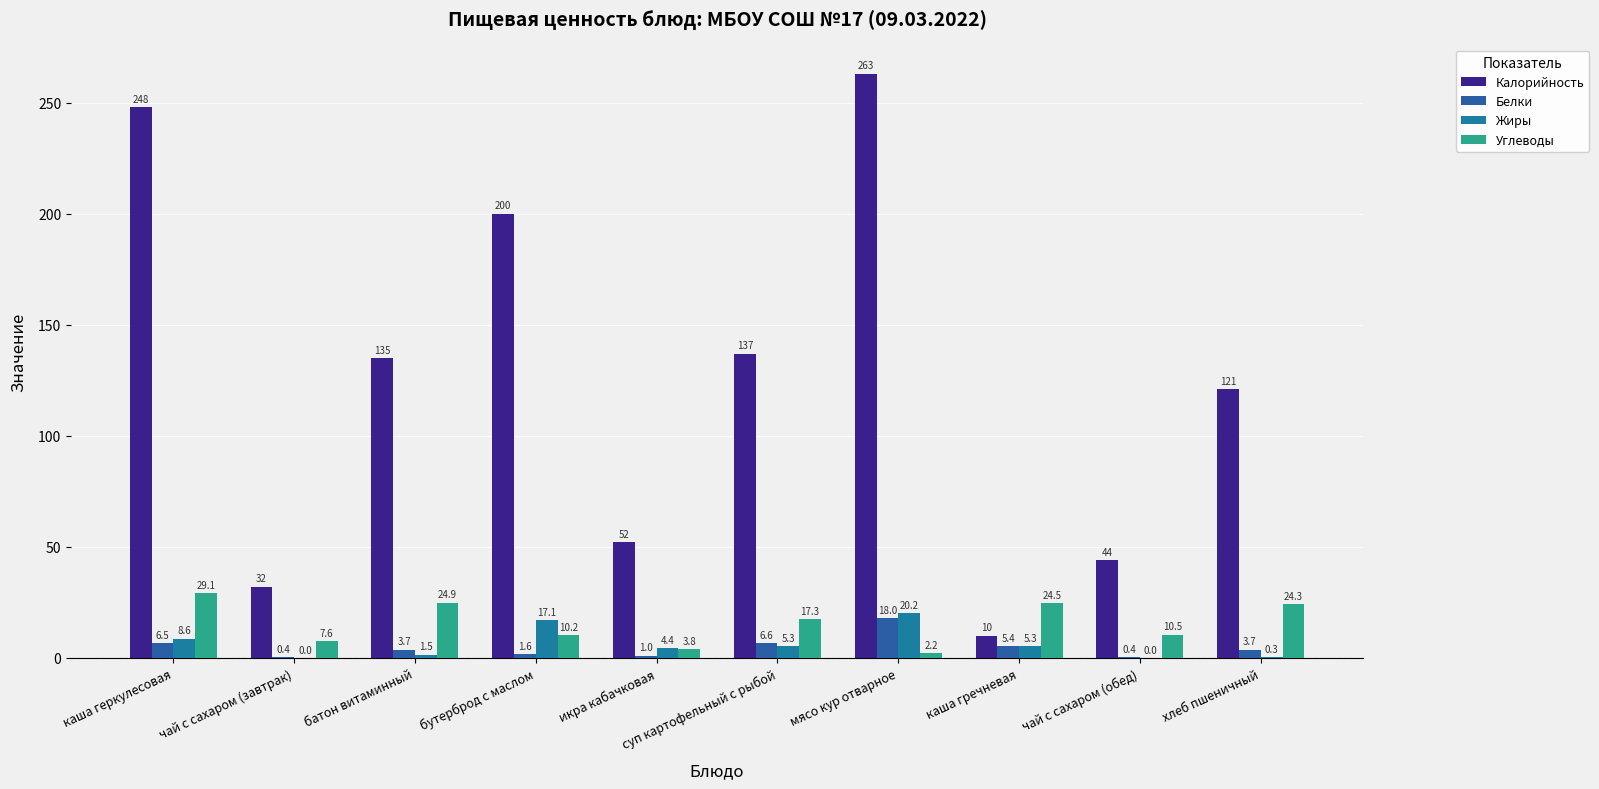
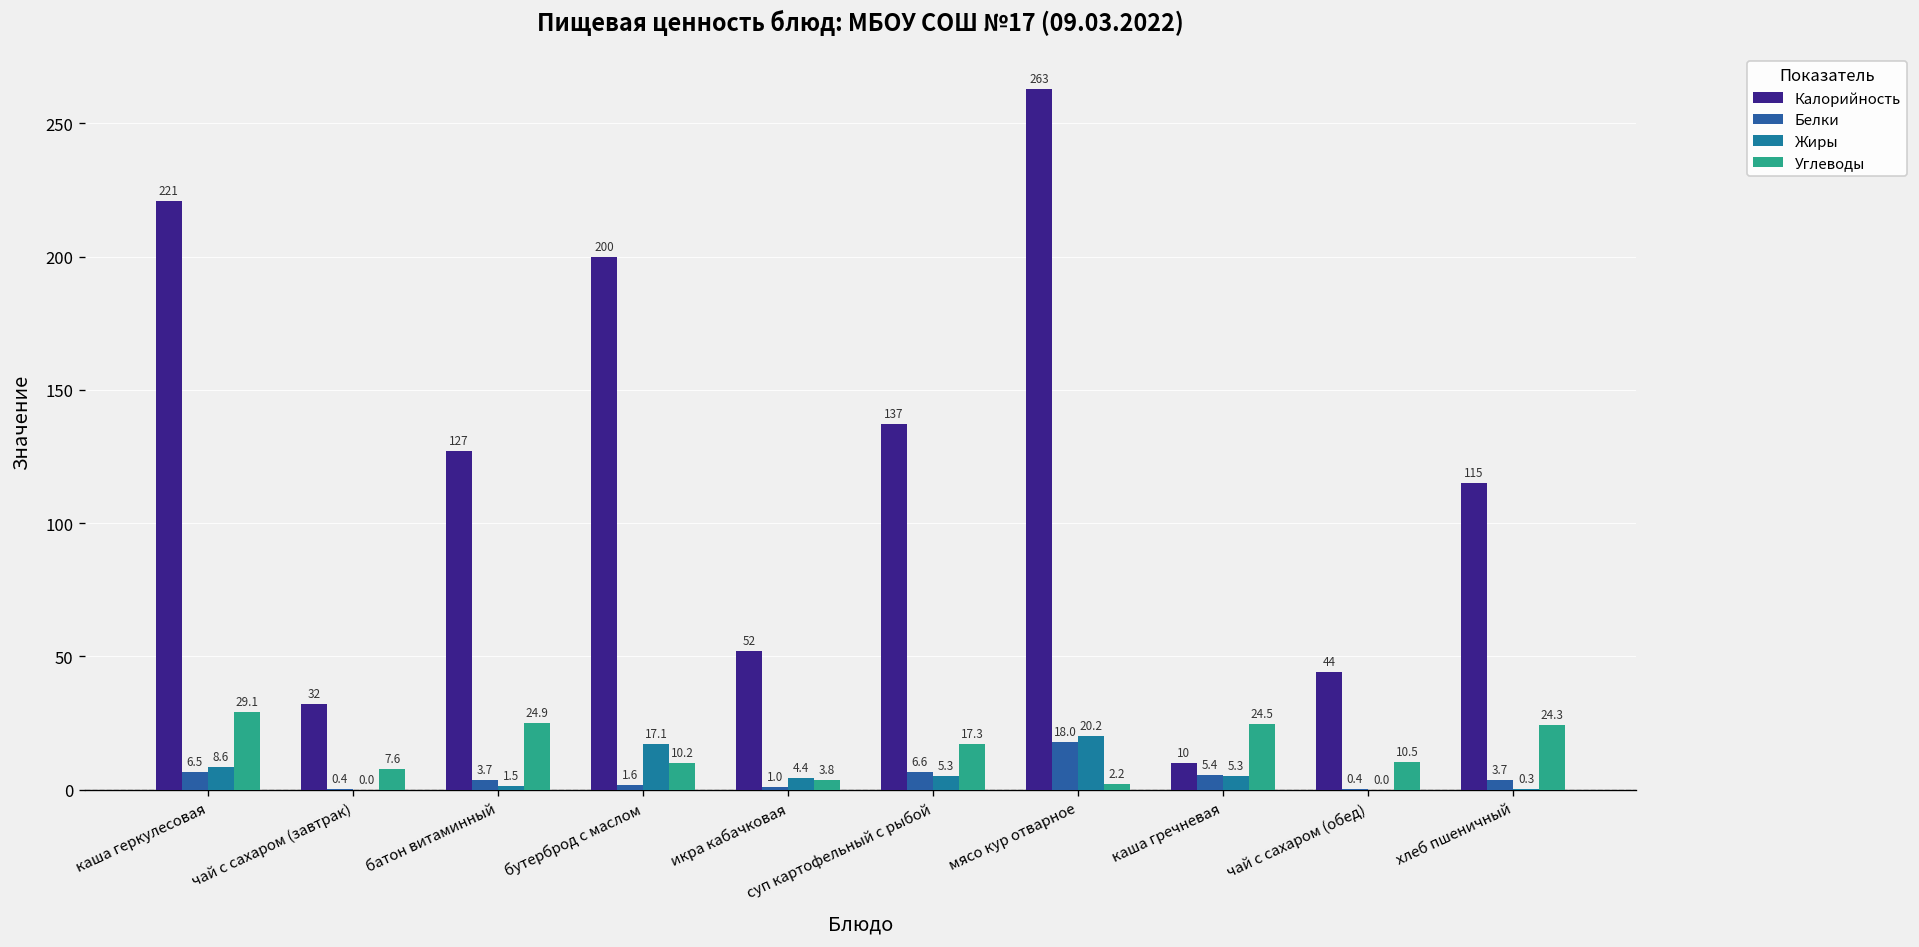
  {
    "Калорийность": {
-     "каша геркулесовая": 248,
+     "каша геркулесовая": 221,
      "чай с сахаром (завтрак)": 32,
-     "батон витаминный": 135,
+     "батон витаминный": 127,
      "бутерброд с маслом": 200,
      "икра кабачковая": 52,
      "суп картофельный с рыбой": 137,
      "мясо кур отварное": 263,
      "каша гречневая": 10,
      "чай с сахаром (обед)": 44,
-     "хлеб пшеничный": 121
+     "хлеб пшеничный": 115
    }
  }
